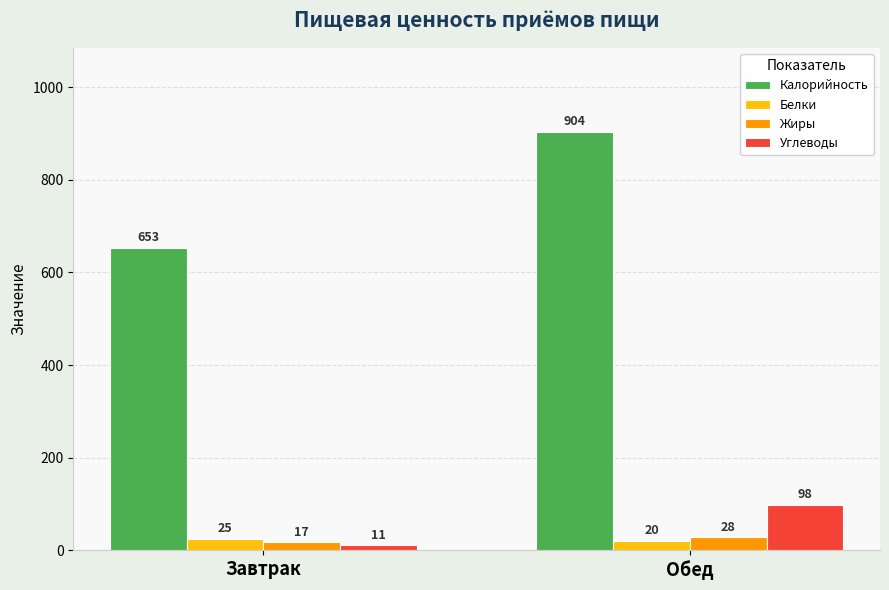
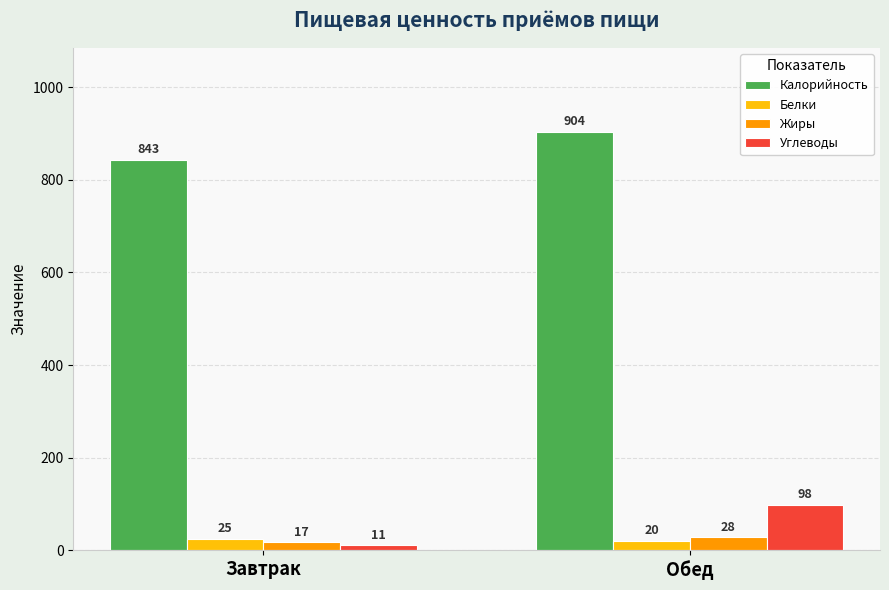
  {
    "Калорийность": {
-     "Завтрак": 653,
+     "Завтрак": 843,
      "Обед": 904
    },
    "Углеводы": {
      "Завтрак": 11,
      "Обед": 98
    }
  }
